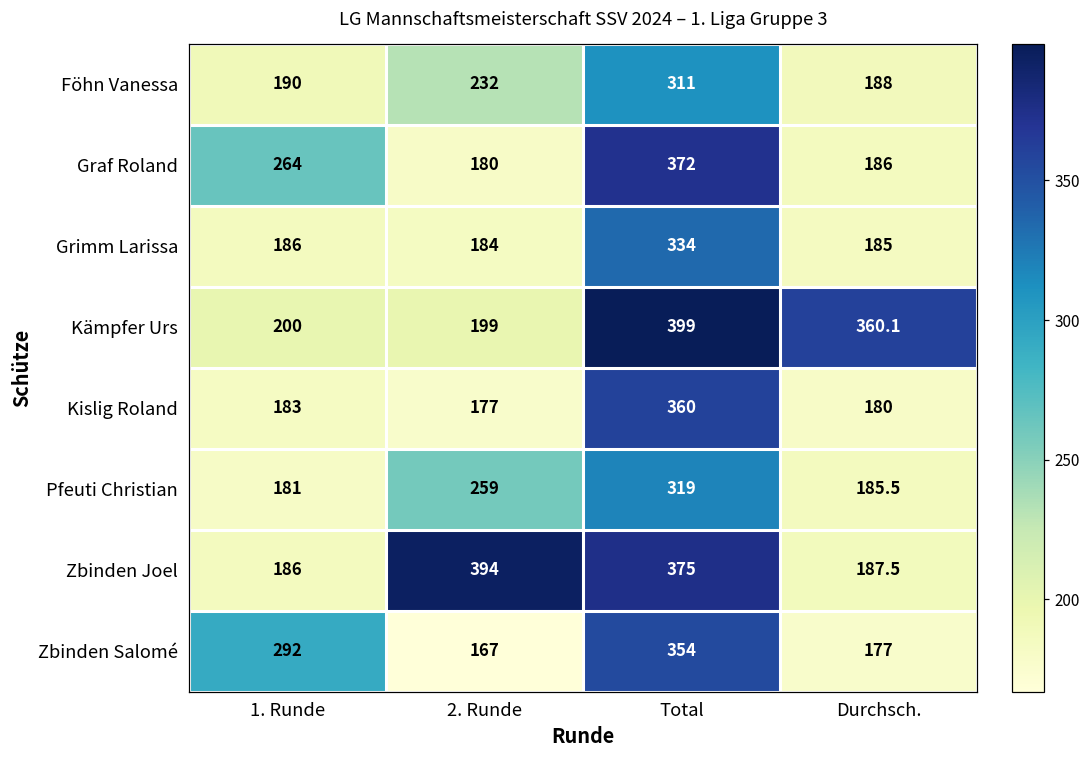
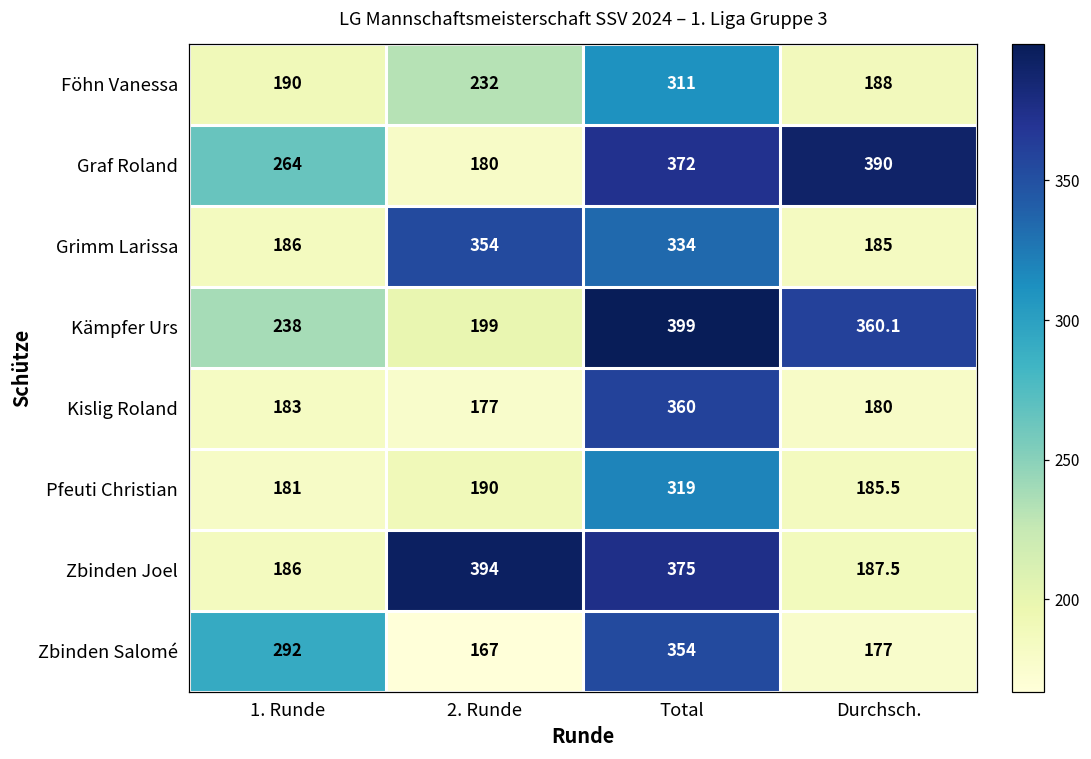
  {
    "Föhn Vanessa": {
      "1. Runde": 190,
      "2. Runde": 232,
      "Total": 311,
      "Durchsch.": 188
    },
    "Graf Roland": {
      "1. Runde": 264,
      "2. Runde": 180,
      "Total": 372,
-     "Durchsch.": 186
+     "Durchsch.": 390
    },
    "Grimm Larissa": {
      "1. Runde": 186,
-     "2. Runde": 184,
+     "2. Runde": 354,
      "Total": 334,
      "Durchsch.": 185
    },
    "Kämpfer Urs": {
-     "1. Runde": 200,
+     "1. Runde": 238,
      "2. Runde": 199,
      "Total": 399,
      "Durchsch.": 360.1
    },
    "Kislig Roland": {
      "1. Runde": 183,
      "2. Runde": 177,
      "Total": 360,
      "Durchsch.": 180
    },
    "Pfeuti Christian": {
      "1. Runde": 181,
-     "2. Runde": 259,
+     "2. Runde": 190,
      "Total": 319,
      "Durchsch.": 185.5
    },
    "Zbinden Joel": {
      "1. Runde": 186,
      "2. Runde": 394,
      "Total": 375,
      "Durchsch.": 187.5
    },
    "Zbinden Salomé": {
      "1. Runde": 292,
      "2. Runde": 167,
      "Total": 354,
      "Durchsch.": 177
    }
  }
